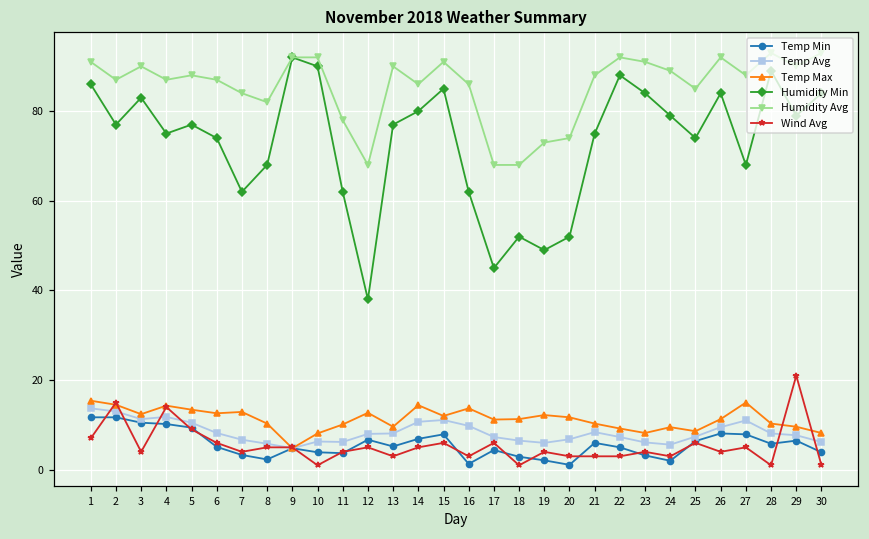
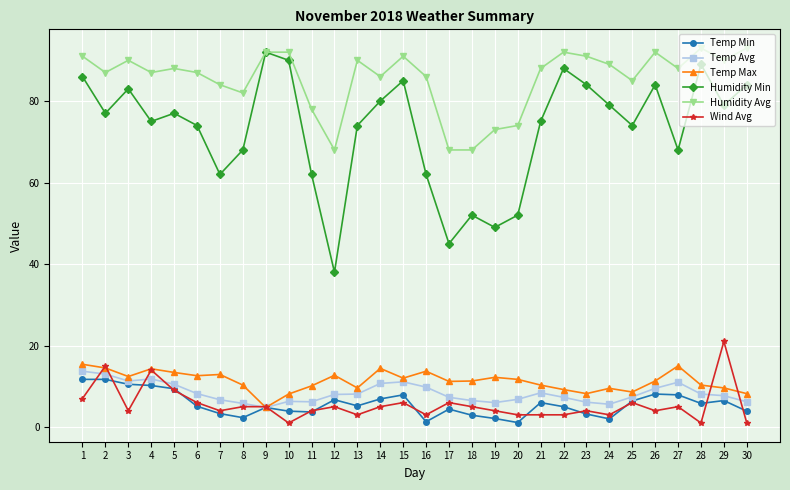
  {
    "Temp Min": {
      "1": 12,
      "2": 12,
      "3": 11,
      "4": 10,
      "6": 5,
      "7": 3,
      "8": 2,
      "10": 4,
      "12": 7,
      "13": 5,
      "14": 7,
      "15": 8,
      "16": 1,
      "17": 4,
      "18": 3,
      "19": 2,
      "20": 1,
      "21": 6,
      "22": 5,
      "23": 3,
      "24": 2,
      "26": 8,
      "27": 8,
      "28": 6,
      "29": 7,
      "30": 4
    },
    "Temp Avg": {
      "1": 14,
      "2": 13,
      "3": 11,
      "4": 12,
      "5": 11,
      "6": 8,
      "7": 7,
      "8": 6,
      "10": 6,
      "11": 6,
      "12": 8,
      "13": 8,
      "14": 11,
      "15": 11,
      "16": 10,
      "17": 7,
      "18": 7,
      "19": 6,
      "20": 7,
      "21": 8,
      "22": 7,
      "23": 6,
      "24": 6,
      "25": 7,
      "26": 10,
      "27": 11,
      "28": 8,
      "29": 8,
      "30": 6
    },
    "Temp Max": {
      "1": 15,
      "3": 12,
      "5": 13,
      "6": 13,
      "7": 13,
      "8": 10,
      "10": 8,
      "11": 10,
      "12": 13,
      "13": 10,
      "14": 14,
      "15": 12,
      "16": 14,
      "17": 11,
      "18": 11,
      "19": 12,
      "20": 12,
      "21": 10,
      "22": 9,
      "23": 8,
      "24": 10,
      "25": 9,
      "26": 11,
      "27": 15,
      "28": 10,
      "29": 10,
      "30": 8
    },
    "Humidity Min": {
      "1": 86,
      "2": 77,
      "3": 83,
      "4": 75,
      "5": 77,
      "6": 74,
      "7": 62,
      "8": 68,
      "10": 90,
      "11": 62,
      "12": 38,
-     "13": 77,
+     "13": 74,
      "14": 80,
      "15": 85,
      "16": 62,
      "17": 45,
      "18": 52,
      "19": 49,
      "20": 52,
      "21": 75,
      "22": 88,
      "23": 84,
      "24": 79,
      "25": 74,
      "26": 84,
      "27": 68
    },
    "Humidity Avg": {
      "1": 91,
      "2": 87,
      "3": 90,
      "4": 87,
      "5": 88,
      "6": 87,
      "7": 84,
      "8": 82,
      "10": 92,
      "11": 78,
      "12": 68,
      "13": 90,
      "14": 86,
      "15": 91,
      "16": 86,
      "17": 68,
      "18": 68,
      "19": 73,
      "20": 74,
      "21": 88,
      "22": 92,
      "23": 91,
      "24": 89,
      "25": 85,
      "26": 92,
      "27": 88
    },
    "Wind Avg": {
      "1": 7,
      "3": 4,
      "6": 6,
      "7": 4,
      "8": 5,
      "10": 1,
      "12": 5,
      "13": 3,
      "14": 5,
      "15": 6,
      "16": 3,
      "17": 6,
-     "18": 1,
+     "18": 5,
      "19": 4,
      "20": 3,
      "21": 3,
      "22": 3,
      "23": 4,
      "24": 3,
      "26": 4,
      "27": 5,
      "28": 1,
      "29": 21,
      "30": 1
    }
  }
